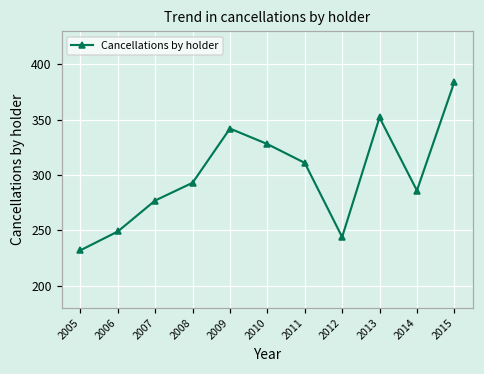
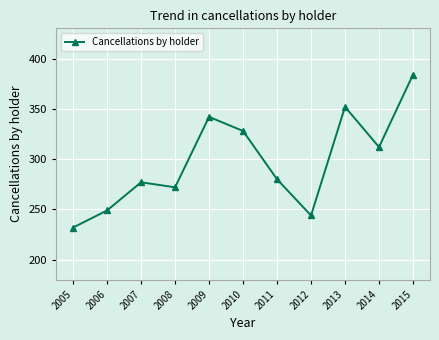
  {
    "2005": 232,
    "2006": 249,
    "2007": 277,
-   "2008": 293,
+   "2008": 272,
    "2009": 342,
    "2010": 328,
-   "2011": 311,
+   "2011": 280,
    "2012": 244,
    "2013": 352,
-   "2014": 286,
+   "2014": 312,
    "2015": 384
  }
